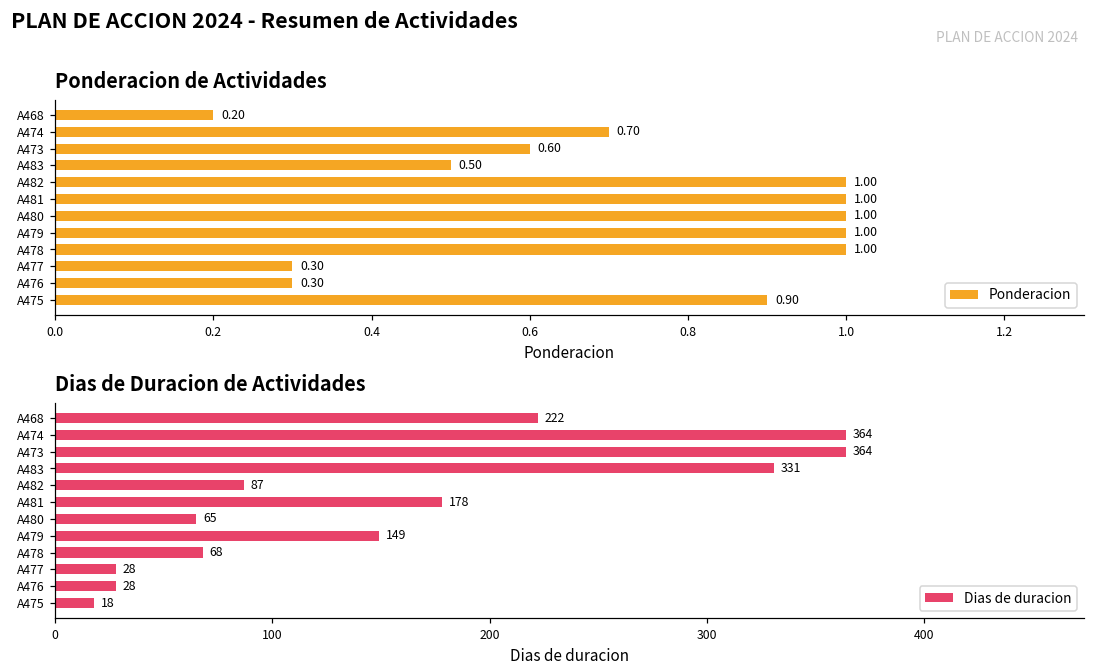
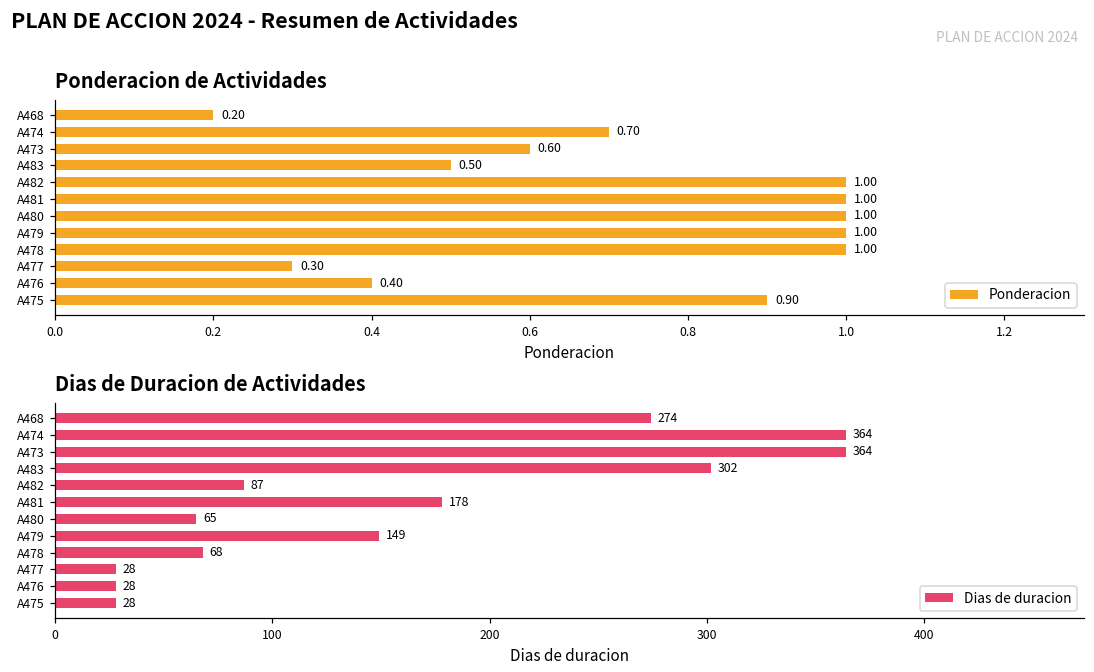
  {
    "Ponderacion de Actividades": {
      "A468": 0.20,
      "A474": 0.70,
      "A473": 0.60,
      "A483": 0.50,
      "A482": 1.00,
      "A481": 1.00,
      "A480": 1.00,
      "A479": 1.00,
      "A478": 1.00,
      "A477": 0.30,
-     "A476": 0.30,
+     "A476": 0.40,
      "A475": 0.90
    },
    "Dias de Duracion de Actividades": {
-     "A468": 222,
+     "A468": 274,
      "A474": 364,
      "A473": 364,
-     "A483": 331,
+     "A483": 302,
      "A482": 87,
      "A481": 178,
      "A480": 65,
      "A479": 149,
      "A478": 68,
      "A477": 28,
      "A476": 28,
-     "A475": 18
+     "A475": 28
    }
  }
